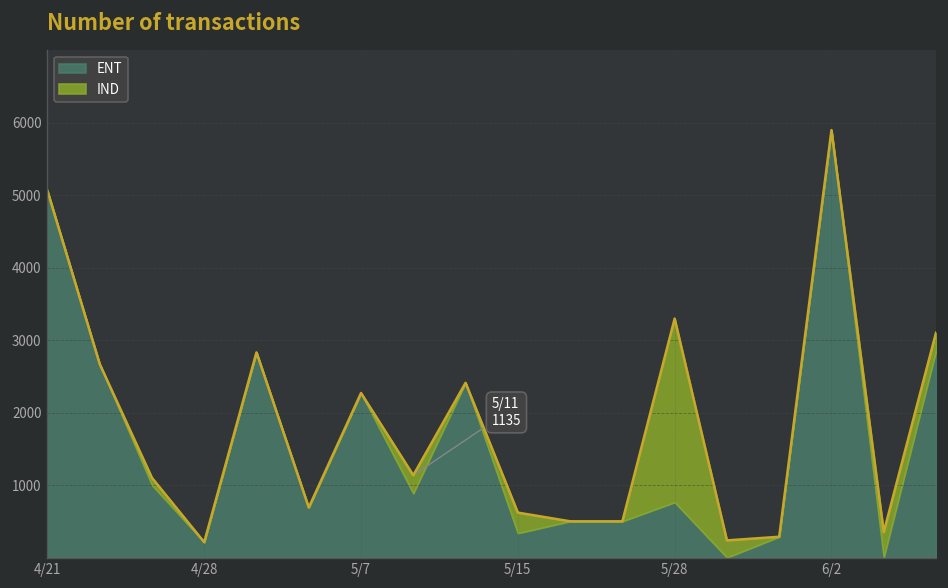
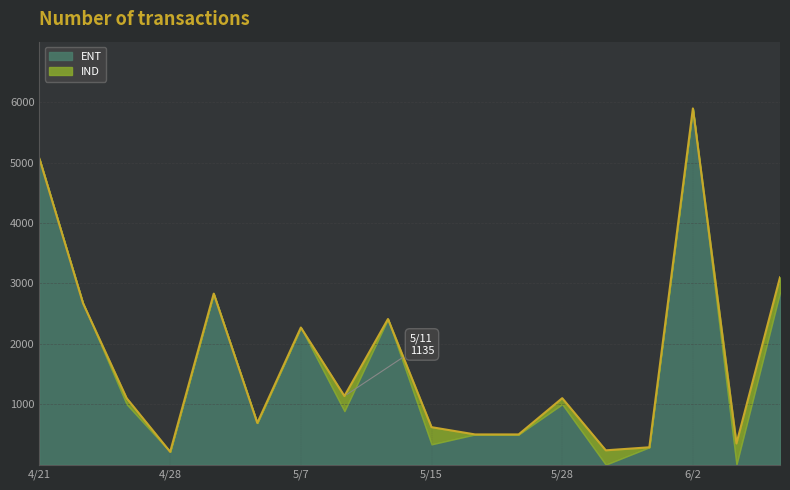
  {
    "ENT": {
      "5/15": 300,
-     "5/28": 800
+     "5/28": 1000
    },
    "IND": {
      "5/15": 300,
-     "5/28": 2500
+     "5/28": 100
    }
  }
